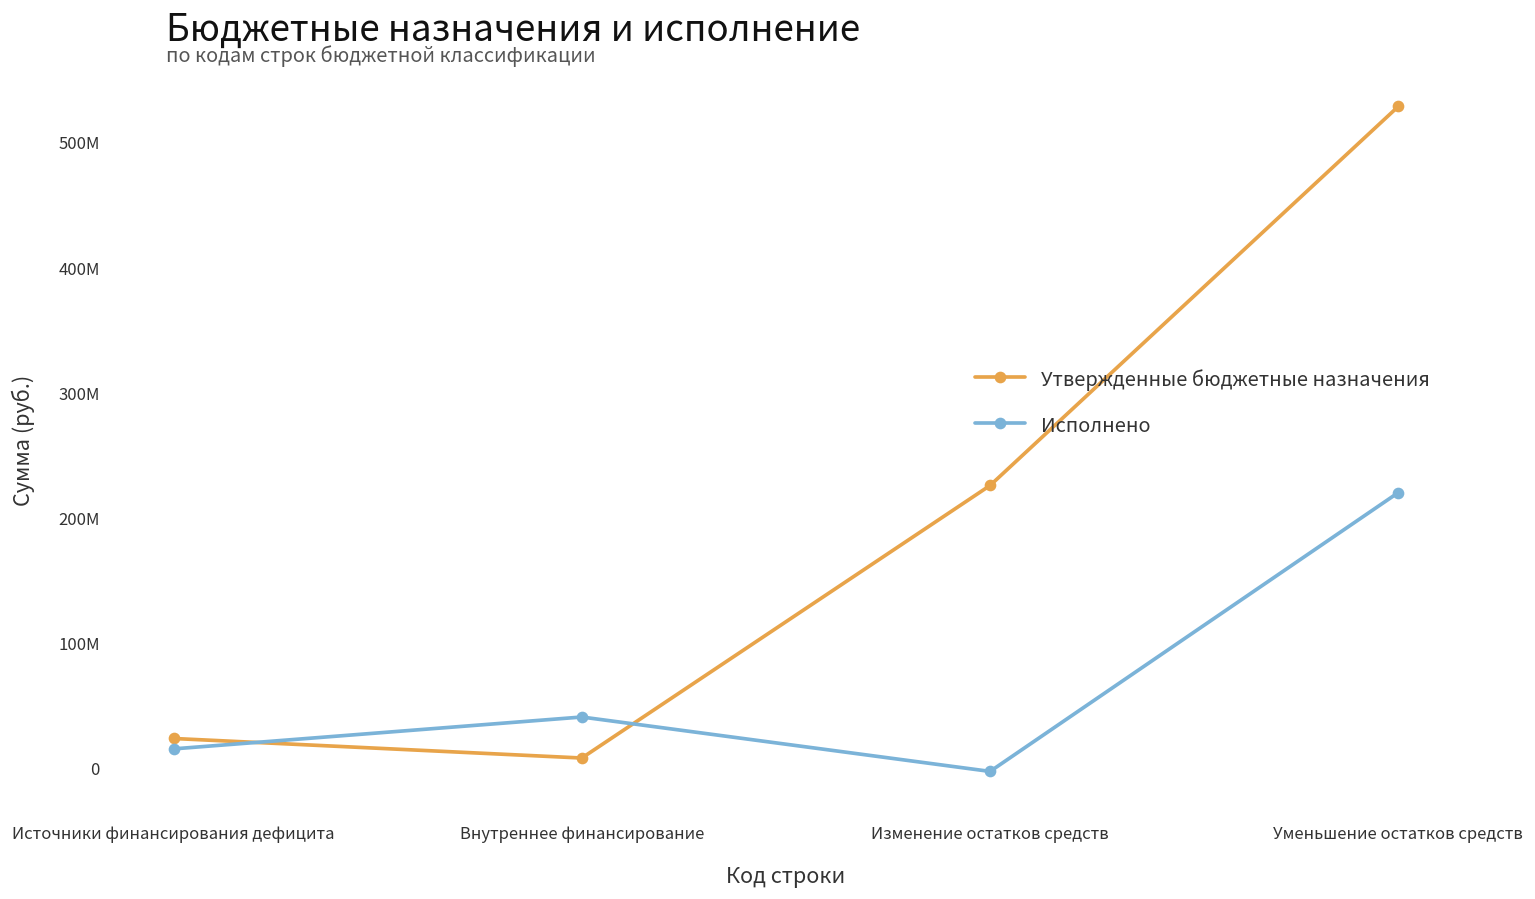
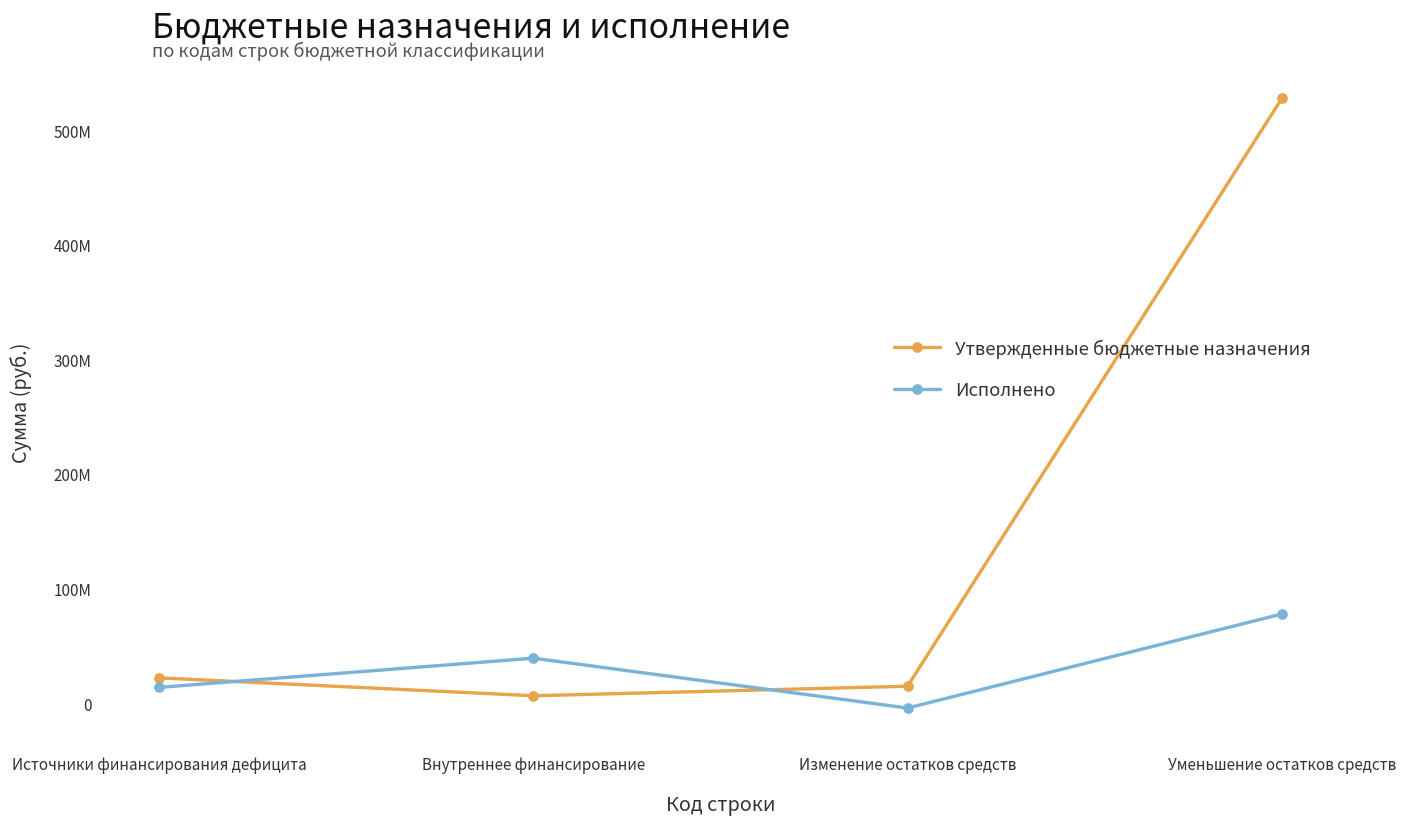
  {
    "Утвержденные бюджетные назначения": {
      "Источники финансирования дефицита": 23000000,
      "Внутреннее финансирование": 7000000,
-     "Изменение остатков средств": 225000000,
+     "Изменение остатков средств": 16000000,
      "Уменьшение остатков средств": 528000000
    },
    "Исполнено": {
      "Источники финансирования дефицита": 15000000,
      "Внутреннее финансирование": 40000000,
      "Изменение остатков средств": -3000000,
-     "Уменьшение остатков средств": 220000000
+     "Уменьшение остатков средств": 79000000
    }
  }
